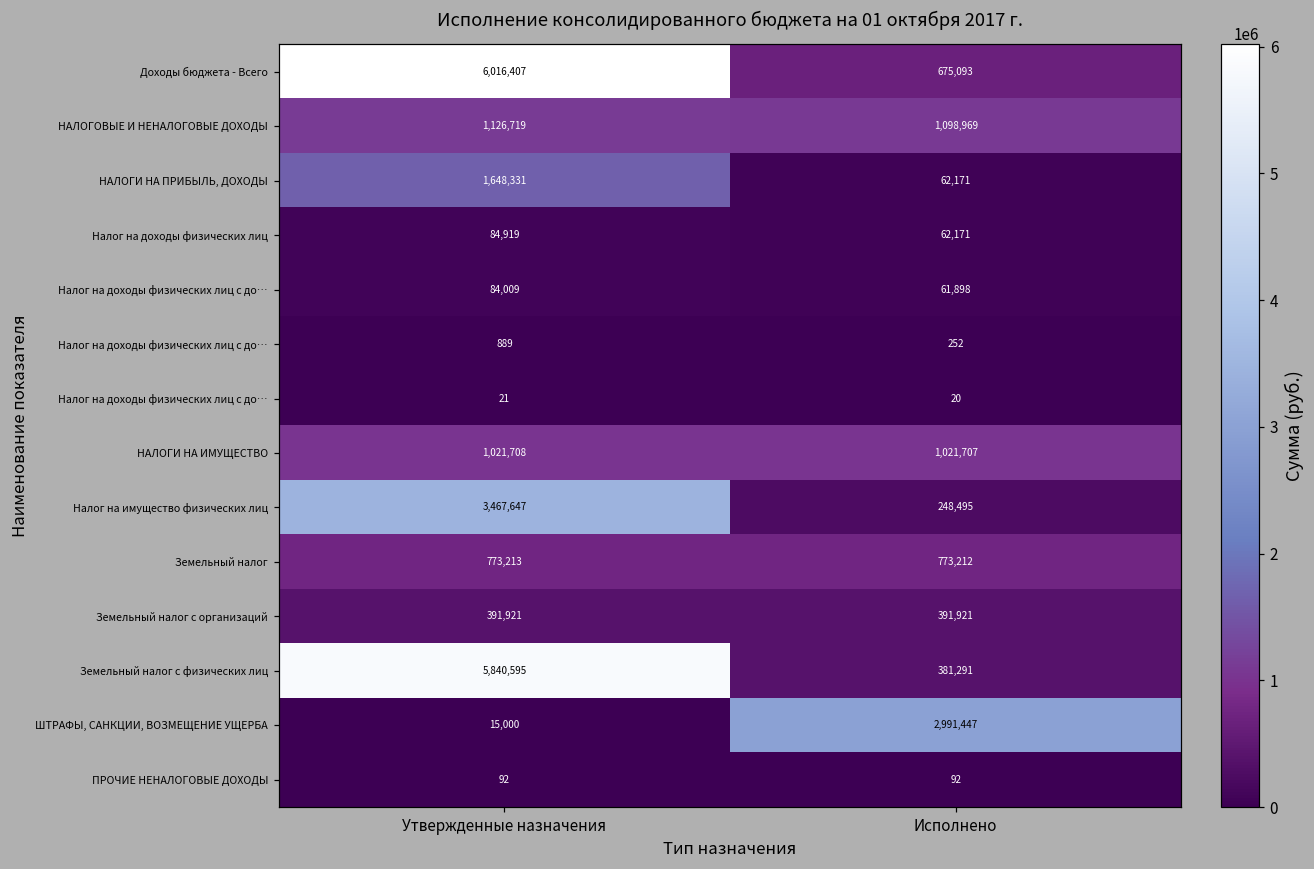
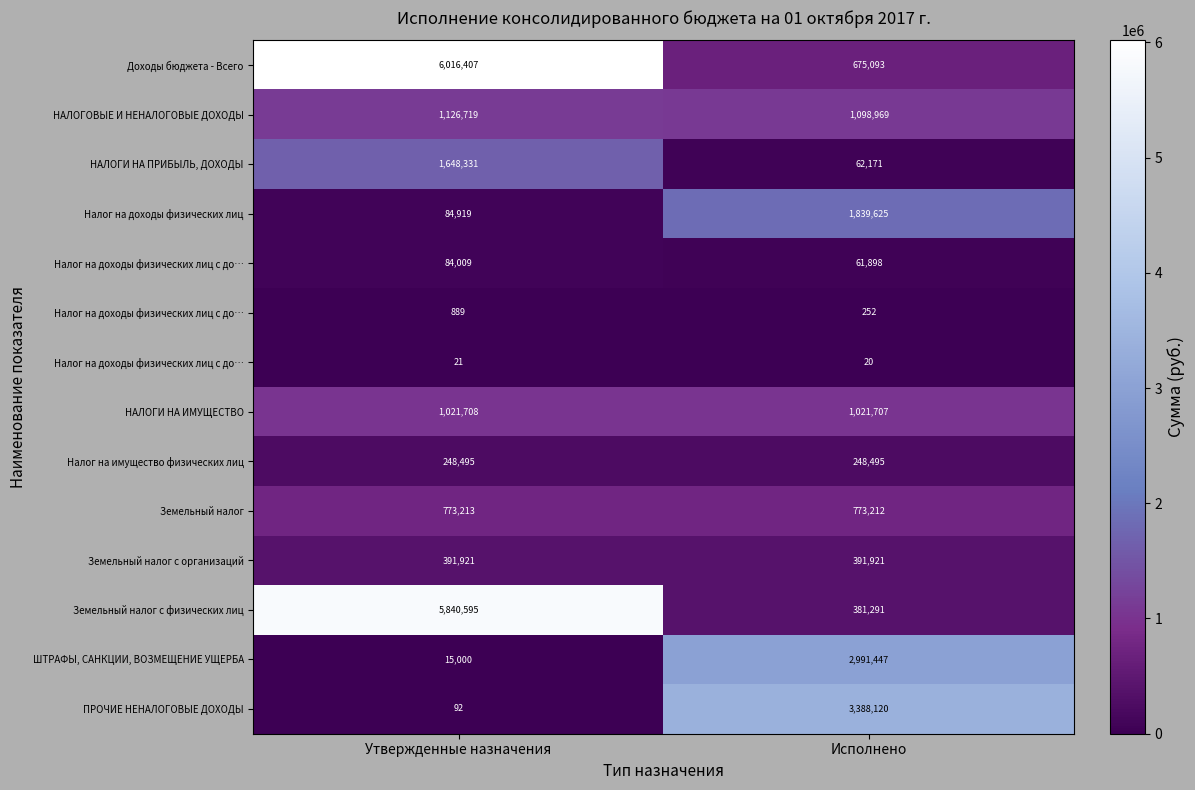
  {
    "Доходы бюджета - Всего": {
      "Утвержденные назначения": "6,016,407",
      "Исполнено": "675,093"
    },
    "НАЛОГОВЫЕ И НЕНАЛОГОВЫЕ ДОХОДЫ": {
      "Утвержденные назначения": "1,126,719",
      "Исполнено": "1,098,969"
    },
    "НАЛОГИ НА ПРИБЫЛЬ, ДОХОДЫ": {
      "Утвержденные назначения": "1,648,331",
      "Исполнено": "62,171"
    },
    "Налог на доходы физических лиц": {
      "Утвержденные назначения": "84,919",
-     "Исполнено": "62,171"
+     "Исполнено": "1,839,625"
    },
    "НАЛОГИ НА ИМУЩЕСТВО": {
      "Утвержденные назначения": "1,021,708",
      "Исполнено": "1,021,707"
    },
    "Налог на имущество физических лиц": {
-     "Утвержденные назначения": "3,467,647",
+     "Утвержденные назначения": "248,495",
      "Исполнено": "248,495"
    },
    "Земельный налог": {
      "Утвержденные назначения": "773,213",
      "Исполнено": "773,212"
    },
    "Земельный налог с организаций": {
      "Утвержденные назначения": "391,921",
      "Исполнено": "391,921"
    },
    "Земельный налог с физических лиц": {
      "Утвержденные назначения": "5,840,595",
      "Исполнено": "381,291"
    },
    "ШТРАФЫ, САНКЦИИ, ВОЗМЕЩЕНИЕ УЩЕРБА": {
      "Утвержденные назначения": "15,000",
      "Исполнено": "2,991,447"
    },
    "ПРОЧИЕ НЕНАЛОГОВЫЕ ДОХОДЫ": {
      "Утвержденные назначения": "92",
-     "Исполнено": "92"
+     "Исполнено": "3,388,120"
    }
  }
